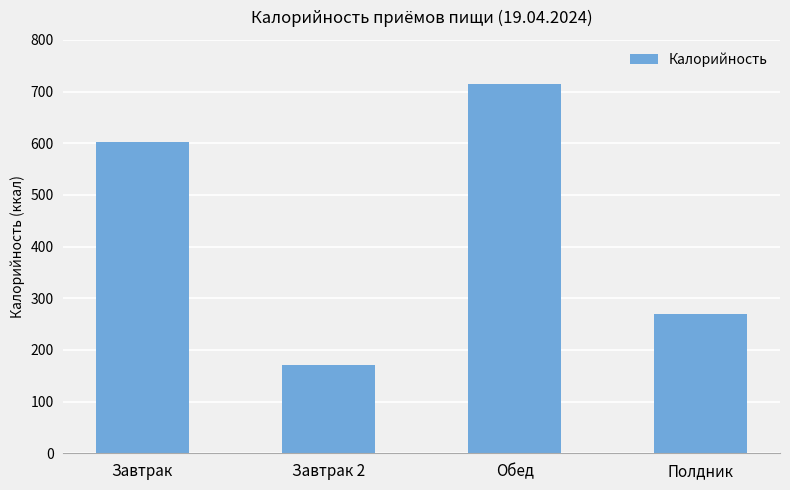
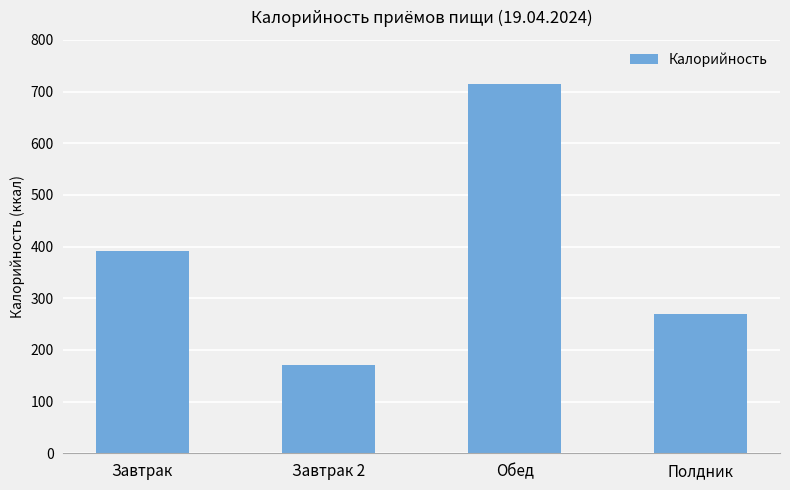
  {
-   "Завтрак": 600,
+   "Завтрак": 390,
    "Завтрак 2": 170,
    "Обед": 710,
    "Полдник": 270
  }
